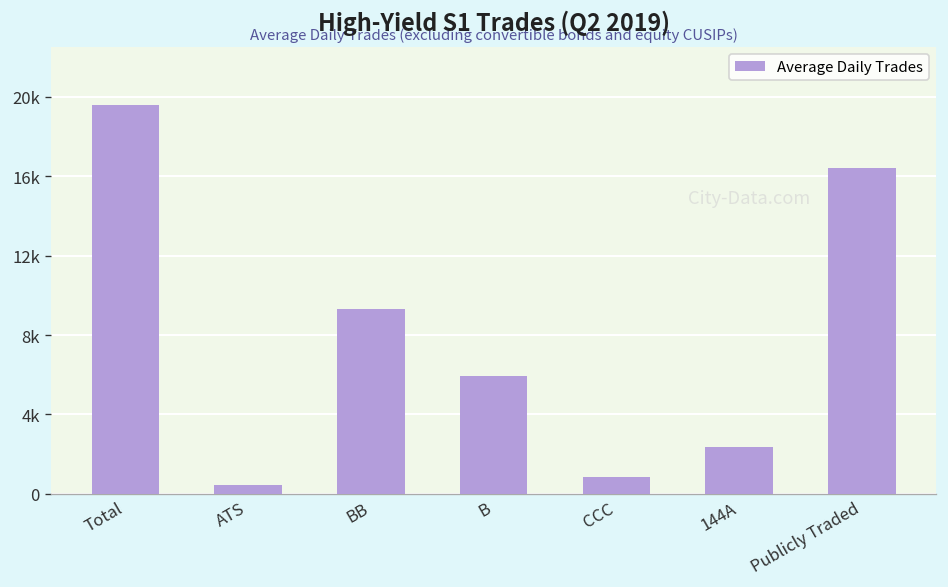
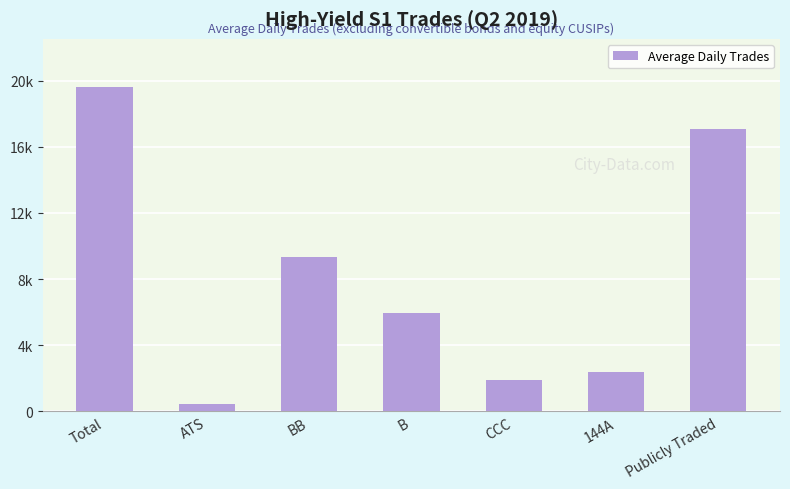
  {
    "Total": 19600,
    "ATS": 500,
    "BB": 9300,
    "B": 5900,
-   "CCC": 900,
+   "CCC": 1900,
    "144A": 2400,
-   "Publicly Traded": 16400
+   "Publicly Traded": 17000
  }
